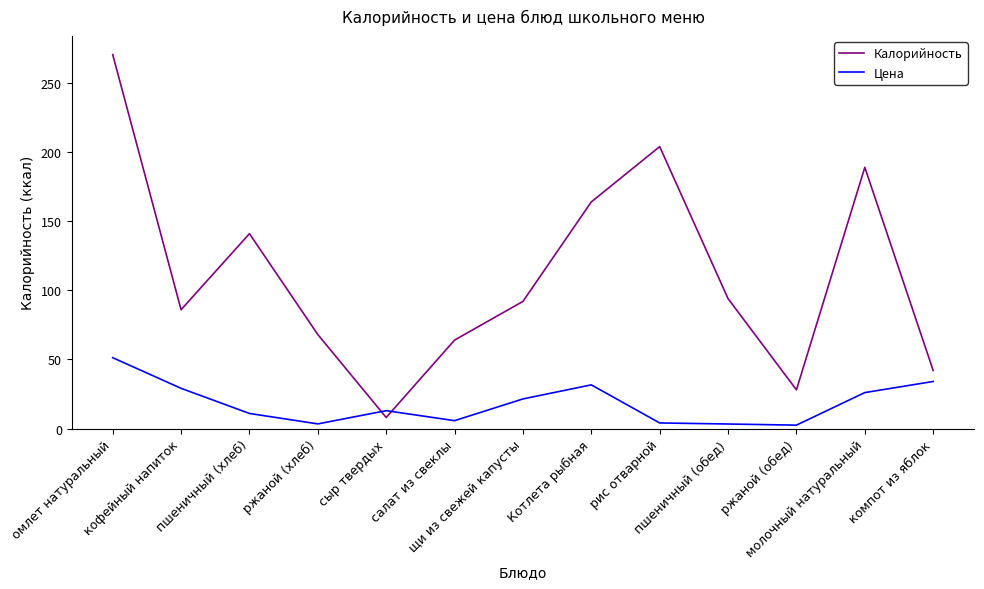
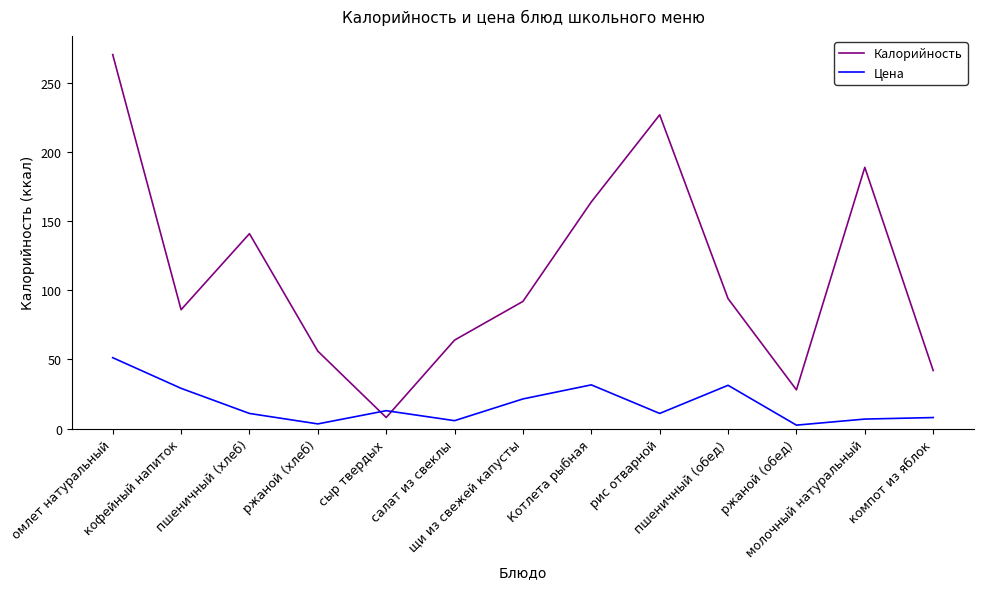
  {
    "Калорийность": {
      "омлет натуральный": 271,
      "кофейный напиток": 86,
      "пшеничный (хлеб)": 141,
-     "ржаной (хлеб)": 68,
+     "ржаной (хлеб)": 56,
      "сыр твердых": 8,
      "салат из свеклы": 64,
      "щи из свежей капусты": 92,
      "Котлета рыбная": 164,
-     "рис отварной": 204,
+     "рис отварной": 227,
      "пшеничный (обед)": 94,
      "ржаной (обед)": 28,
      "молочный натуральный": 189,
      "компот из яблок": 42
    },
    "Цена": {
      "омлет натуральный": 51,
      "кофейный напиток": 29,
      "пшеничный (хлеб)": 11,
      "ржаной (хлеб)": 3,
      "сыр твердых": 13,
      "салат из свеклы": 6,
      "щи из свежей капусты": 21,
      "Котлета рыбная": 32,
-     "рис отварной": 4,
-     "пшеничный (обед)": 3,
+     "рис отварной": 11,
+     "пшеничный (обед)": 31,
      "ржаной (обед)": 2,
-     "молочный натуральный": 26,
-     "компот из яблок": 34
+     "молочный натуральный": 7,
+     "компот из яблок": 8
    }
  }
